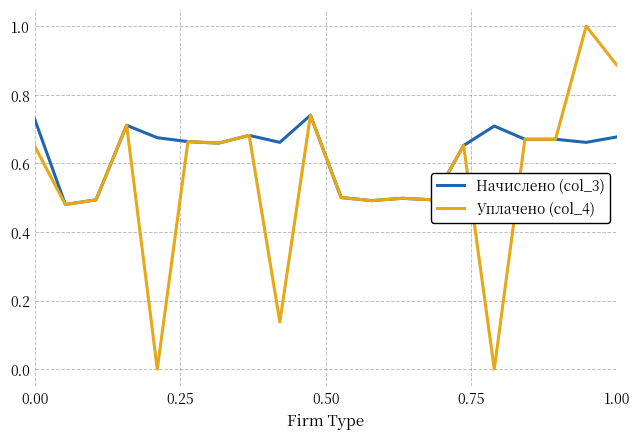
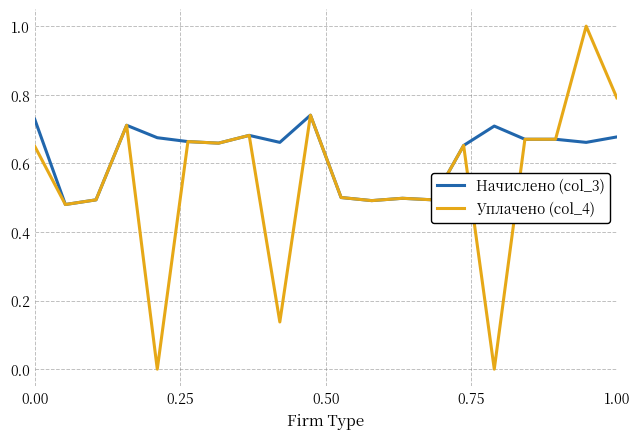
  {
    "Начислено (col_3)": {
      "0.00": 0.73,
      "1.00": 0.68
    },
    "Уплачено (col_4)": {
      "0.00": 0.65,
-     "1.00": 0.89
+     "1.00": 0.79
    }
  }
